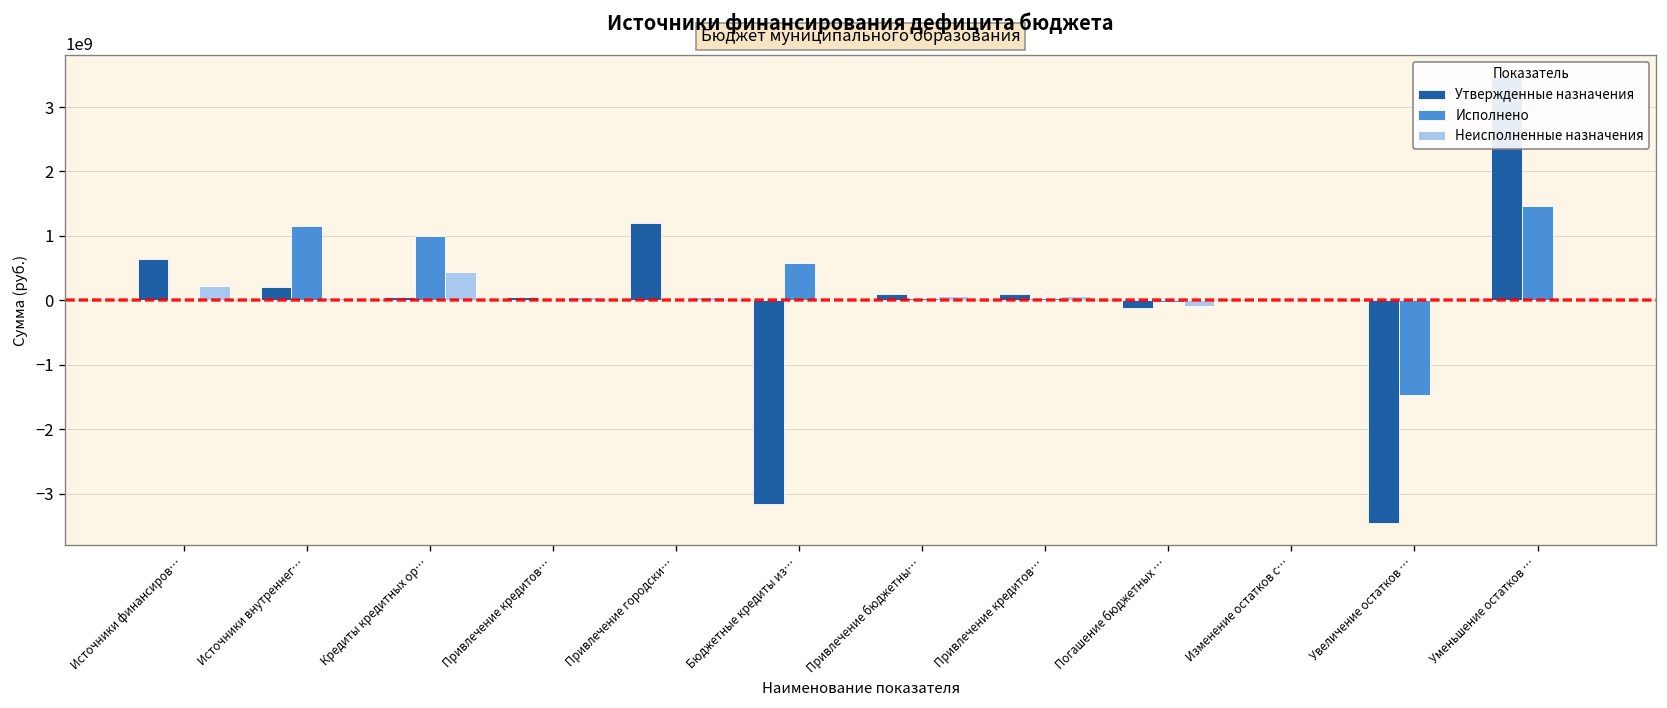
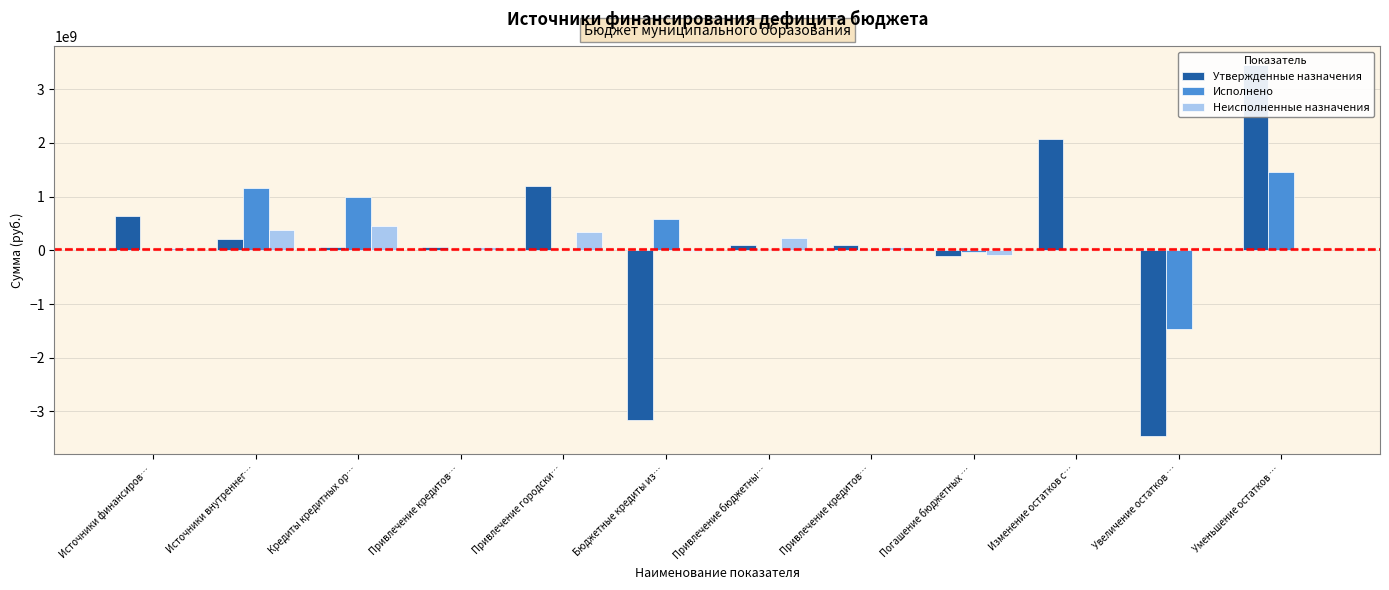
  {
    "Утвержденные назначения": {
      "Источники финансиров…": 600000000,
      "Источники внутреннег…": 200000000,
      "Кредиты кредитных ор…": 100000000,
      "Привлечение городски…": 1200000000,
      "Бюджетные кредиты из…": -3200000000,
      "Привлечение бюджетны…": 100000000,
      "Погашение бюджетных …": -100000000,
-     "Изменение остатков с…": 0,
+     "Изменение остатков с…": 2100000000,
      "Увеличение остатков …": -3500000000
    },
    "Исполнено": {
      "Источники внутреннег…": 1200000000,
      "Кредиты кредитных ор…": 1000000000,
      "Привлечение городски…": 0,
      "Бюджетные кредиты из…": 600000000,
      "Увеличение остатков …": -1500000000,
      "Уменьшение остатков …": 1500000000
    },
    "Неисполненные назначения": {
-     "Источники финансиров…": 200000000,
-     "Источники внутреннег…": 0,
+     "Источники финансиров…": 100000000,
+     "Источники внутреннег…": 400000000,
      "Кредиты кредитных ор…": 400000000,
-     "Привлечение городски…": 100000000,
-     "Привлечение бюджетны…": 100000000,
+     "Привлечение городски…": 300000000,
+     "Привлечение бюджетны…": 200000000,
      "Погашение бюджетных …": -100000000,
      "Увеличение остатков …": 0,
      "Уменьшение остатков …": 0
    }
  }
